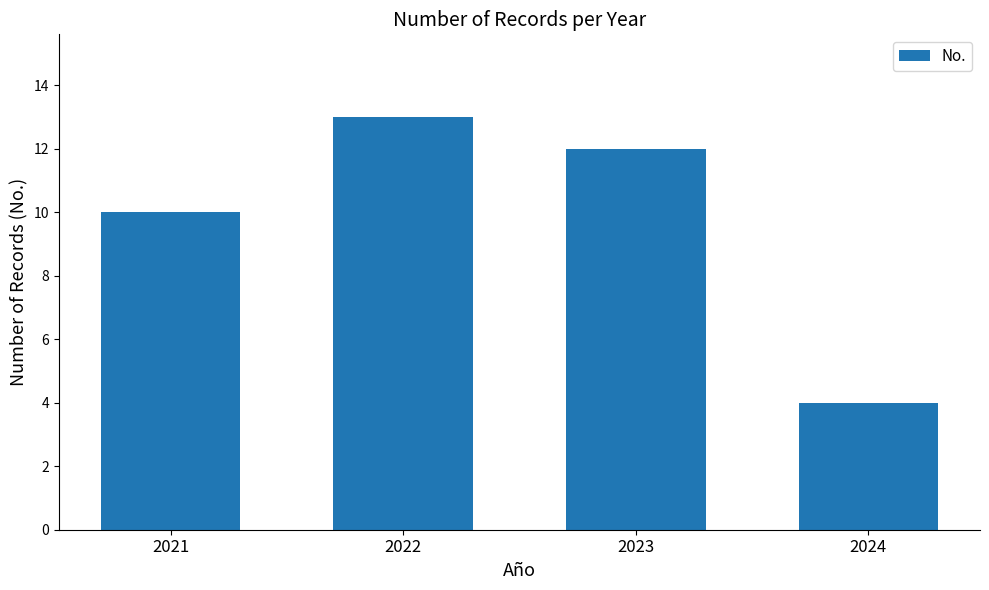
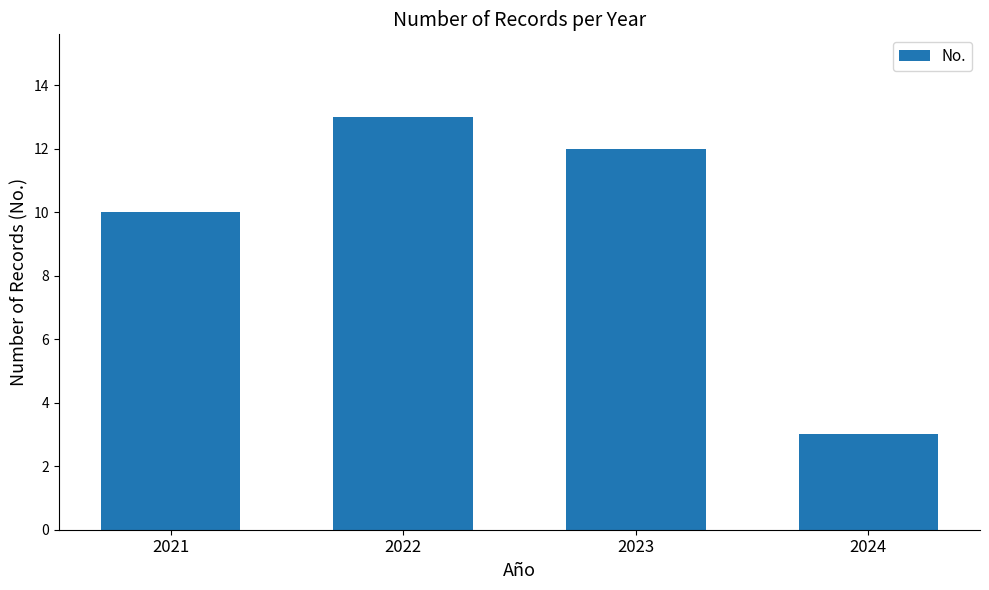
  {
    "2021": 10,
    "2022": 13,
    "2023": 12,
-   "2024": 4
+   "2024": 3
  }
